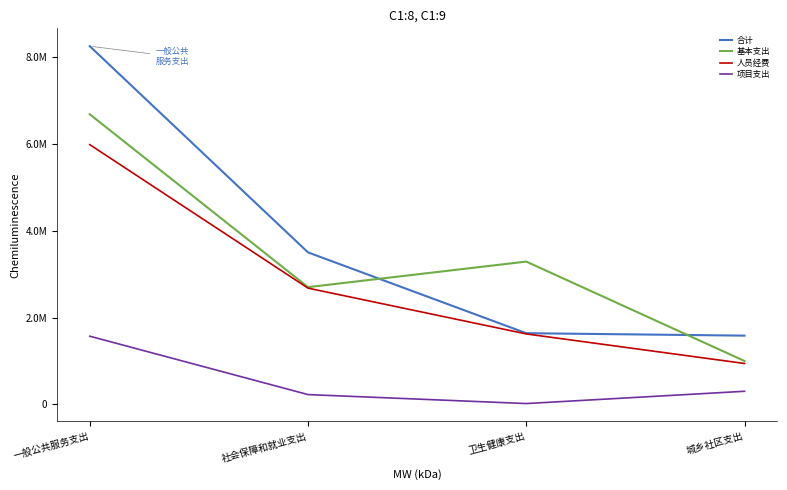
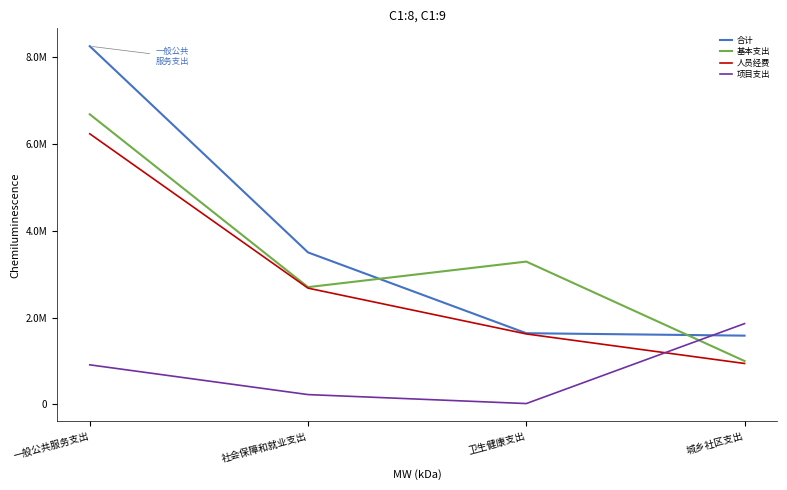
  {
    "合计": {
      "一般公共服务支出": 8300000,
      "社会保障和就业支出": 3500000,
      "城乡社区支出": 1600000
    },
    "基本支出": {
      "一般公共服务支出": 6700000,
      "卫生健康支出": 3300000
    },
    "人员经费": {
-     "一般公共服务支出": 6000000
+     "一般公共服务支出": 6200000
    },
    "项目支出": {
-     "一般公共服务支出": 1600000,
+     "一般公共服务支出": 900000,
      "社会保障和就业支出": 200000,
      "卫生健康支出": 0,
-     "城乡社区支出": 300000
+     "城乡社区支出": 1900000
    }
  }
